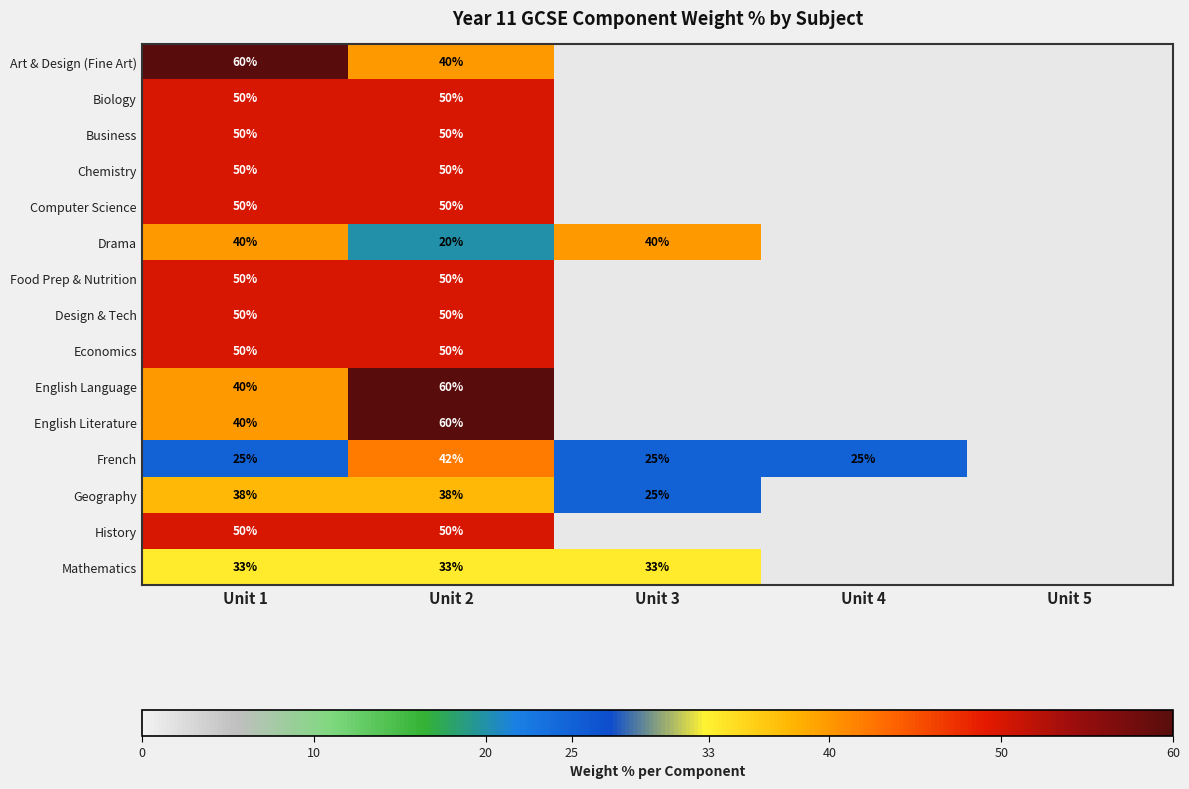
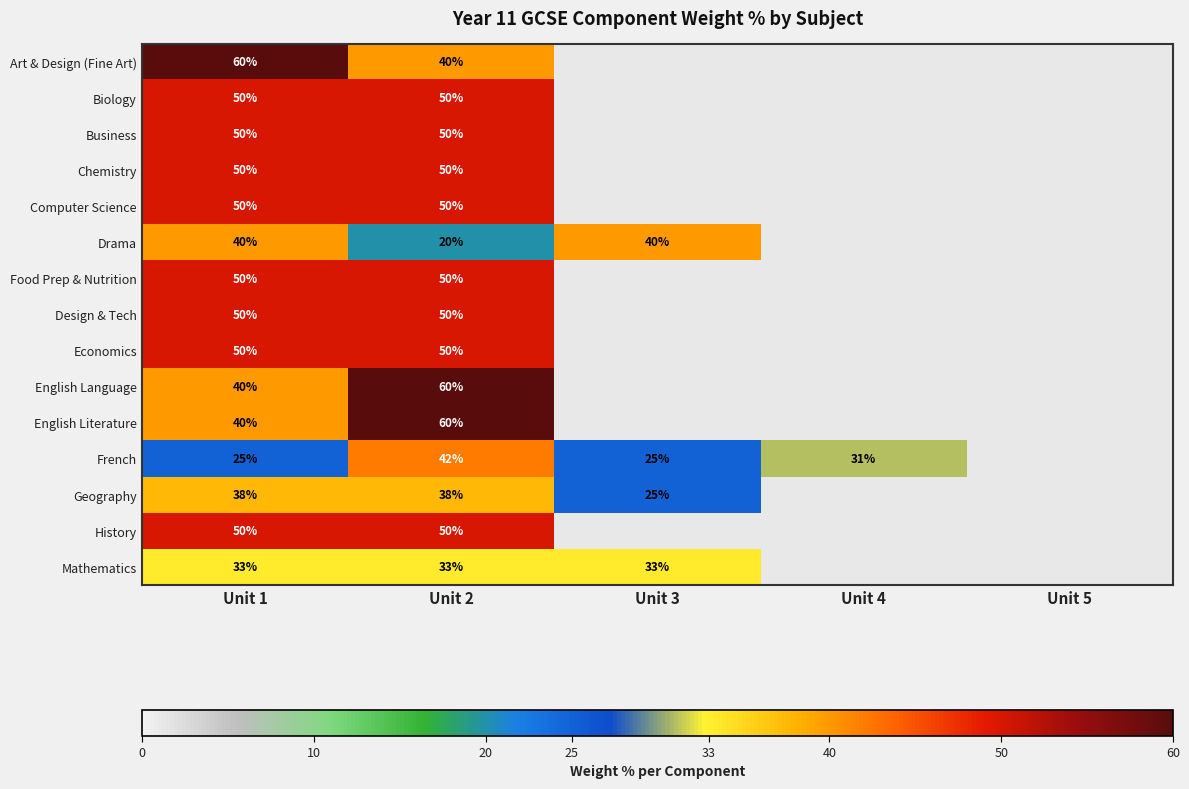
  {
    "Art & Design (Fine Art)": {
      "Unit 1": "60%",
      "Unit 2": "40%"
    },
    "Biology": {
      "Unit 1": "50%",
      "Unit 2": "50%"
    },
    "Business": {
      "Unit 1": "50%",
      "Unit 2": "50%"
    },
    "Chemistry": {
      "Unit 1": "50%",
      "Unit 2": "50%"
    },
    "Computer Science": {
      "Unit 1": "50%",
      "Unit 2": "50%"
    },
    "Drama": {
      "Unit 1": "40%",
      "Unit 2": "20%",
      "Unit 3": "40%"
    },
    "Food Prep & Nutrition": {
      "Unit 1": "50%",
      "Unit 2": "50%"
    },
    "Design & Tech": {
      "Unit 1": "50%",
      "Unit 2": "50%"
    },
    "Economics": {
      "Unit 1": "50%",
      "Unit 2": "50%"
    },
    "English Language": {
      "Unit 1": "40%",
      "Unit 2": "60%"
    },
    "English Literature": {
      "Unit 1": "40%",
      "Unit 2": "60%"
    },
    "French": {
      "Unit 1": "25%",
      "Unit 2": "42%",
      "Unit 3": "25%",
-     "Unit 4": "25%"
+     "Unit 4": "31%"
    },
    "Geography": {
      "Unit 1": "38%",
      "Unit 2": "38%",
      "Unit 3": "25%"
    },
    "History": {
      "Unit 1": "50%",
      "Unit 2": "50%"
    },
    "Mathematics": {
      "Unit 1": "33%",
      "Unit 2": "33%",
      "Unit 3": "33%"
    }
  }
